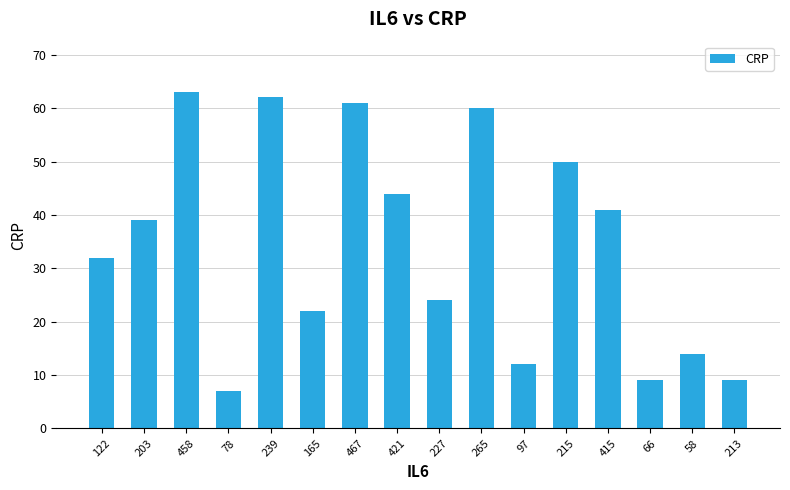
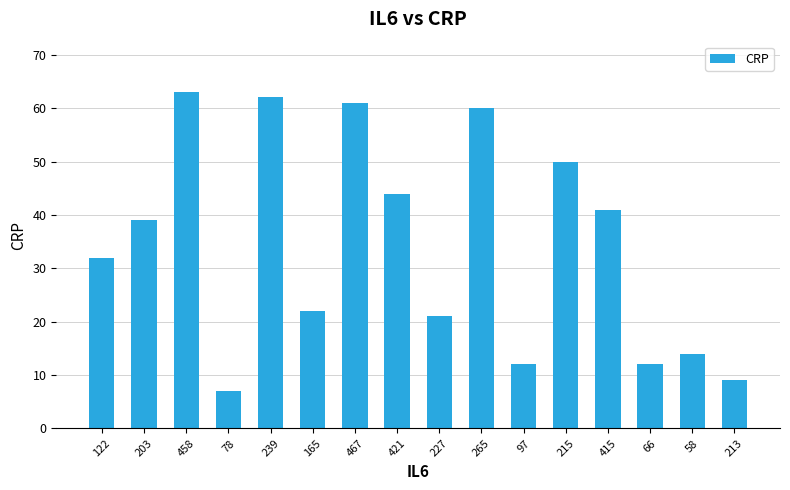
  {
    "122": 32,
    "203": 39,
    "458": 63,
    "78": 7,
    "239": 62,
    "165": 22,
    "467": 61,
-   "227": 24,
+   "227": 21,
    "265": 60,
    "97": 12,
    "215": 50,
    "415": 41,
-   "66": 9,
+   "66": 12,
    "58": 14,
    "213": 9
  }
